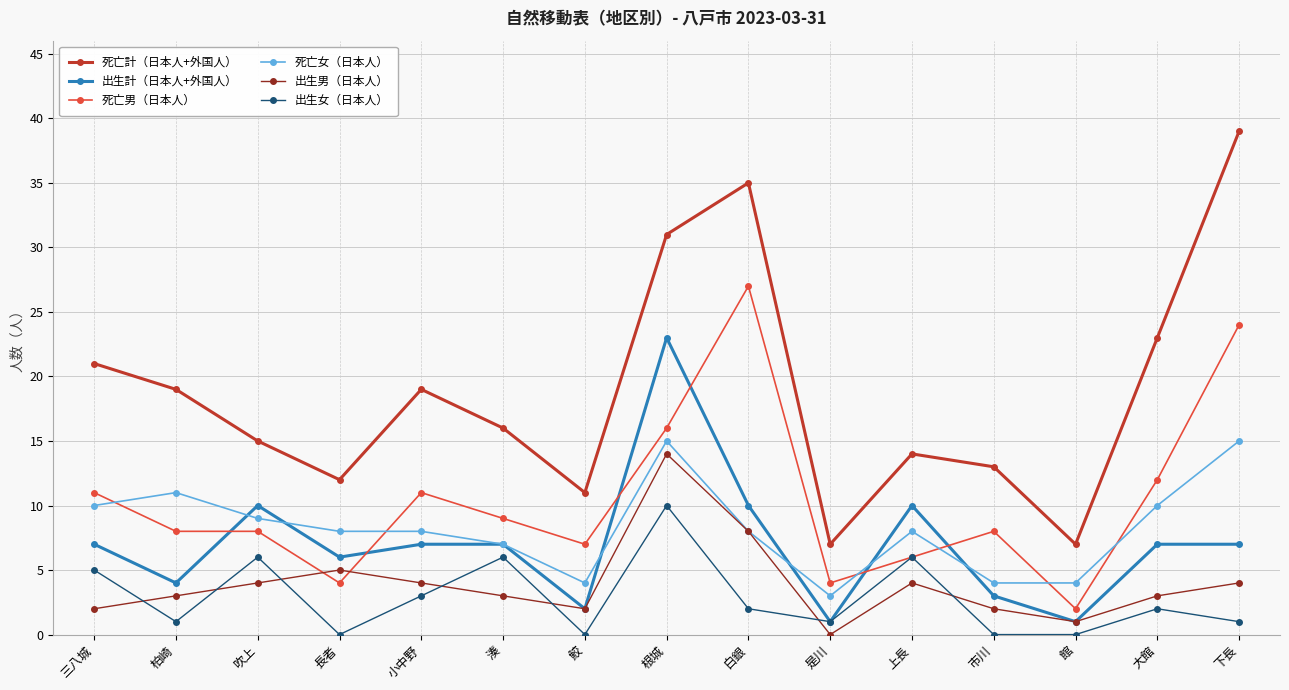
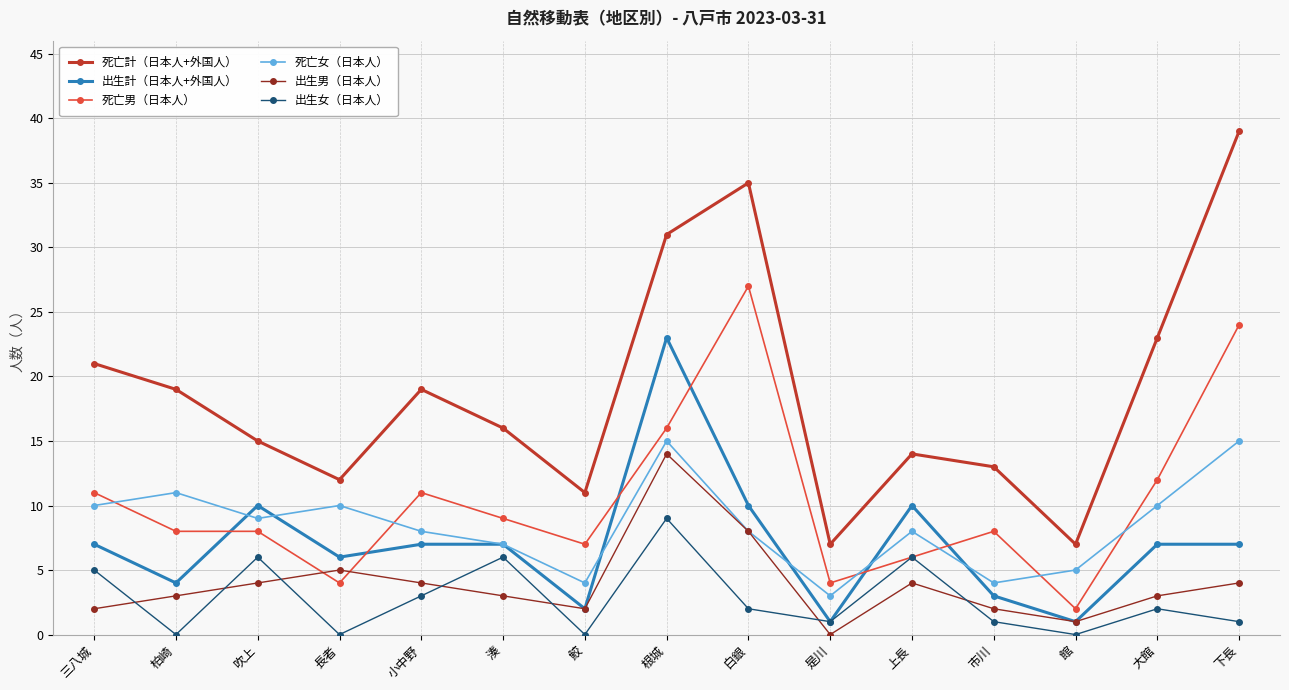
  {
    "出生計（日本人+外国人）": {
      "三八城": 7,
      "柏崎": 4,
      "吹上": 10,
      "長者": 6,
      "小中野": 7,
      "根城": 23,
      "白銀": 10,
      "上長": 10,
      "市川": 3,
      "大館": 7,
      "下長": 7
    },
    "死亡女（日本人）": {
      "三八城": 10,
      "柏崎": 11,
      "吹上": 9,
-     "長者": 8,
+     "長者": 10,
      "小中野": 8,
      "鮫": 4,
      "根城": 15,
      "是川": 3,
      "上長": 8,
      "市川": 4,
-     "館": 4,
+     "館": 5,
      "大館": 10,
      "下長": 15
    },
    "出生女（日本人）": {
      "三八城": 5,
-     "柏崎": 1,
+     "柏崎": 0,
      "吹上": 6,
      "長者": 0,
      "小中野": 3,
      "湊": 6,
      "鮫": 0,
-     "根城": 10,
+     "根城": 9,
      "白銀": 2,
-     "市川": 0,
+     "市川": 1,
      "館": 0,
      "大館": 2,
      "下長": 1
    }
  }
